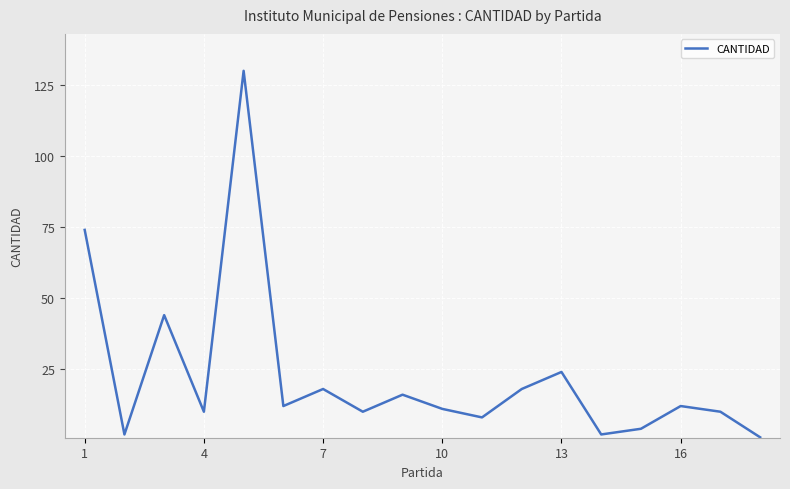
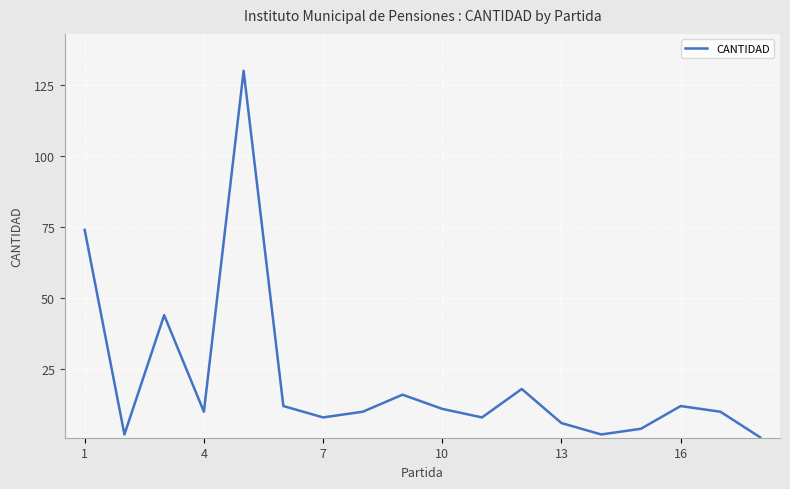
  {
    "1": 74,
    "4": 10,
-   "7": 18,
+   "7": 8,
    "10": 11,
-   "13": 24,
+   "13": 6,
    "16": 12
  }
